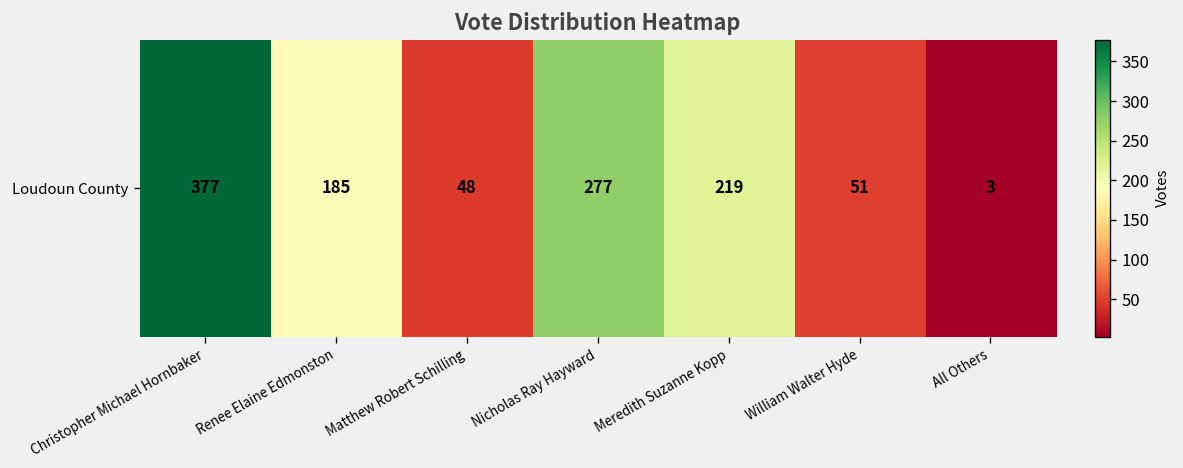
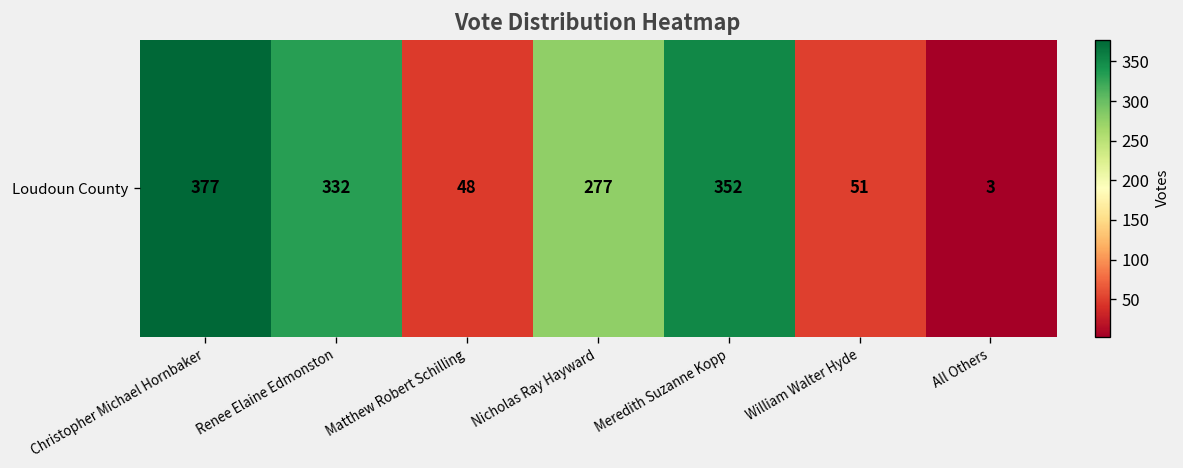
  {
    "Loudoun County": {
      "Christopher Michael Hornbaker": 377,
-     "Renee Elaine Edmonston": 185,
+     "Renee Elaine Edmonston": 332,
      "Matthew Robert Schilling": 48,
      "Nicholas Ray Hayward": 277,
-     "Meredith Suzanne Kopp": 219,
+     "Meredith Suzanne Kopp": 352,
      "William Walter Hyde": 51,
      "All Others": 3
    }
  }
